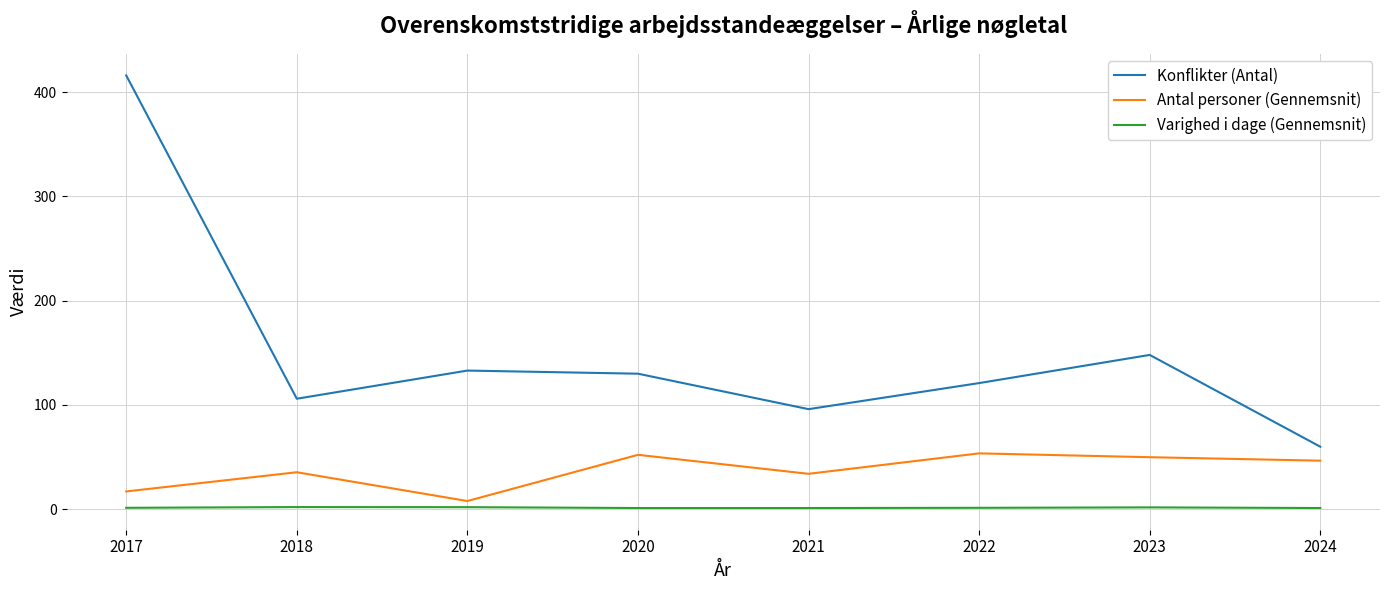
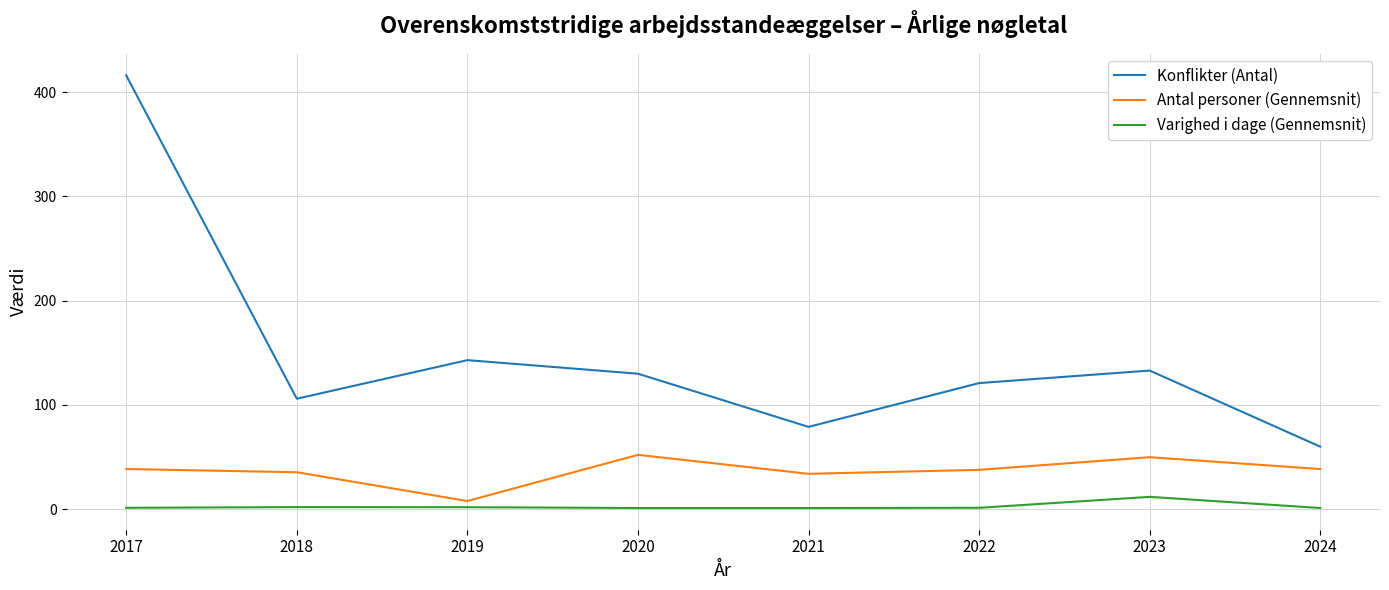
  {
    "Konflikter (Antal)": {
      "2017": 416,
      "2018": 106,
-     "2019": 133,
+     "2019": 143,
      "2020": 130,
-     "2021": 96,
+     "2021": 79,
      "2022": 121,
-     "2023": 148,
+     "2023": 133,
      "2024": 60
    },
    "Antal personer (Gennemsnit)": {
-     "2017": 17,
+     "2017": 39,
      "2018": 36,
      "2019": 8,
      "2020": 52,
      "2021": 34,
-     "2022": 54,
+     "2022": 38,
      "2023": 50,
-     "2024": 47
+     "2024": 39
    },
    "Varighed i dage (Gennemsnit)": {
      "2017": 1,
      "2018": 2,
      "2019": 2,
      "2020": 1,
      "2021": 1,
      "2022": 1,
-     "2023": 2,
+     "2023": 12,
      "2024": 1
    }
  }
